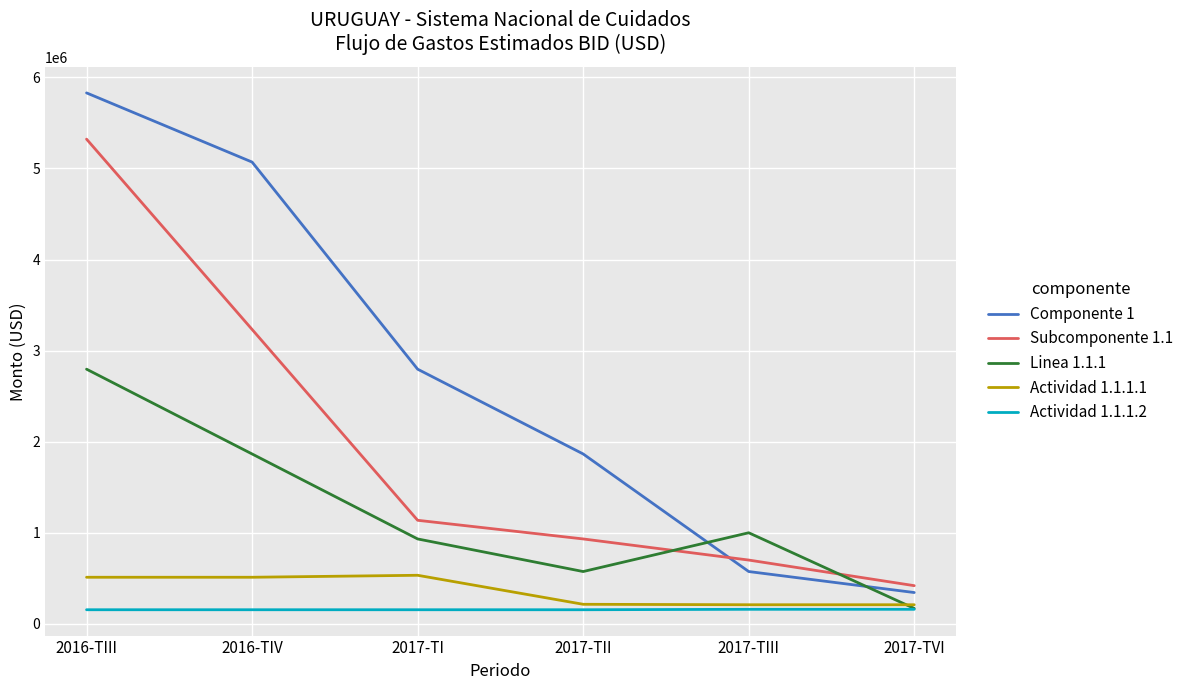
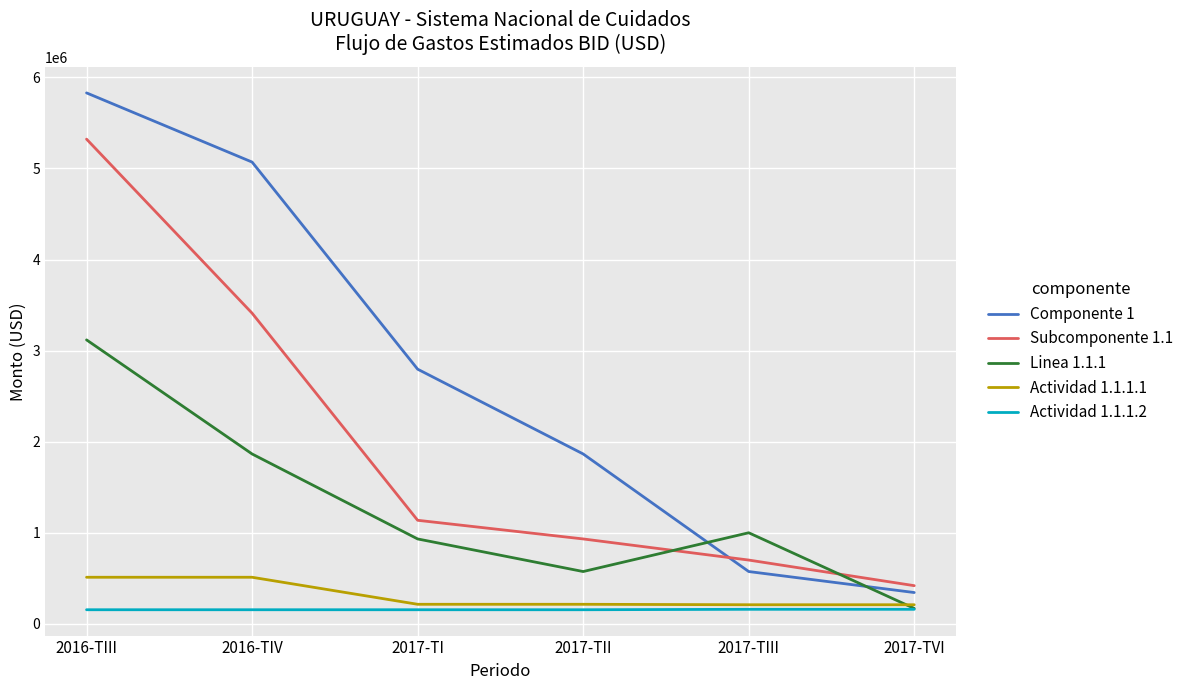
  {
    "Componente 1": {
      "2016-TIII": 5800000,
      "2016-TIV": 5100000,
      "2017-TI": 2800000,
      "2017-TII": 1900000,
      "2017-TIII": 600000,
      "2017-TVI": 300000
    },
    "Subcomponente 1.1": {
      "2016-TIII": 5300000,
-     "2016-TIV": 3200000,
+     "2016-TIV": 3400000,
      "2017-TI": 1100000,
      "2017-TII": 900000,
      "2017-TIII": 700000,
      "2017-TVI": 400000
    },
    "Linea 1.1.1": {
-     "2016-TIII": 2800000,
+     "2016-TIII": 3100000,
      "2016-TIV": 1900000,
      "2017-TI": 900000,
      "2017-TII": 600000,
      "2017-TIII": 1000000
    },
    "Actividad 1.1.1.1": {
      "2016-TIII": 500000,
      "2016-TIV": 500000,
-     "2017-TI": 500000,
+     "2017-TI": 200000,
      "2017-TII": 200000,
      "2017-TIII": 200000,
      "2017-TVI": 200000
    },
    "Actividad 1.1.1.2": {
      "2016-TIII": 200000,
      "2016-TIV": 200000,
      "2017-TI": 200000,
      "2017-TII": 200000,
      "2017-TIII": 200000
    }
  }
